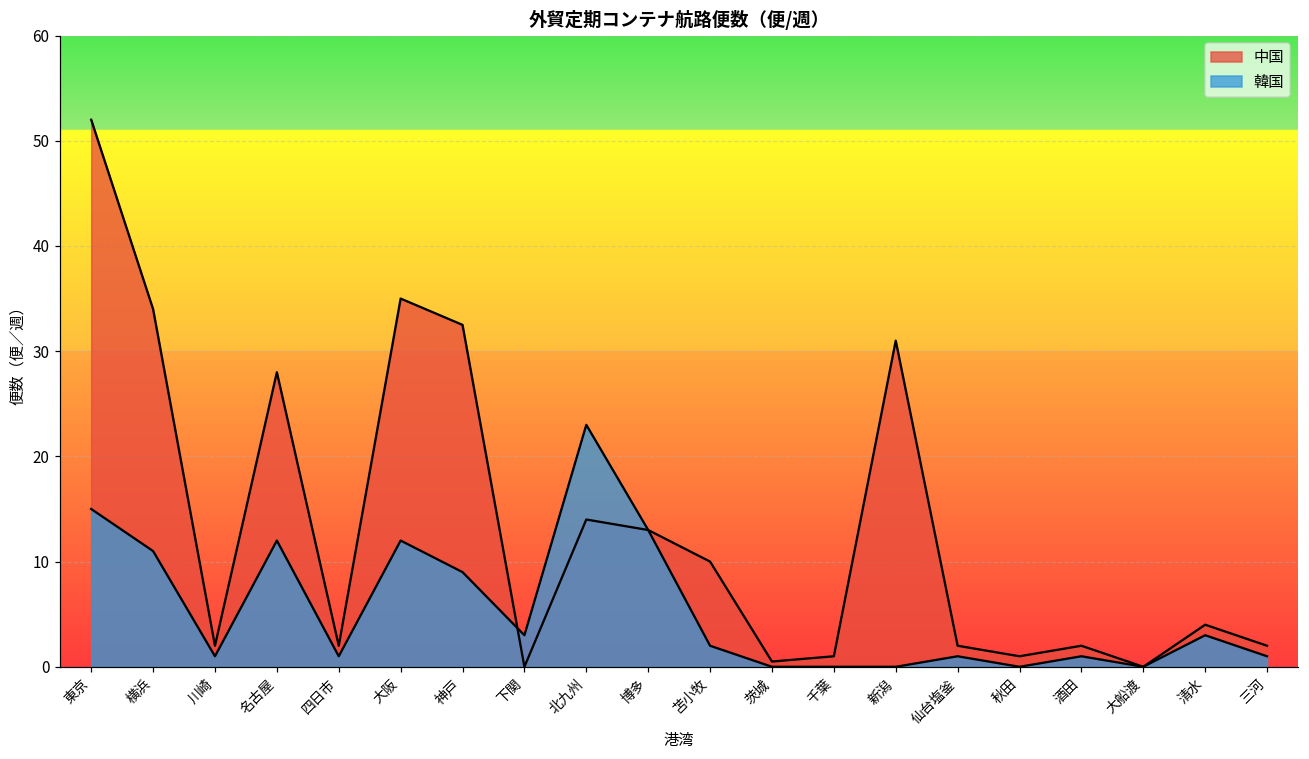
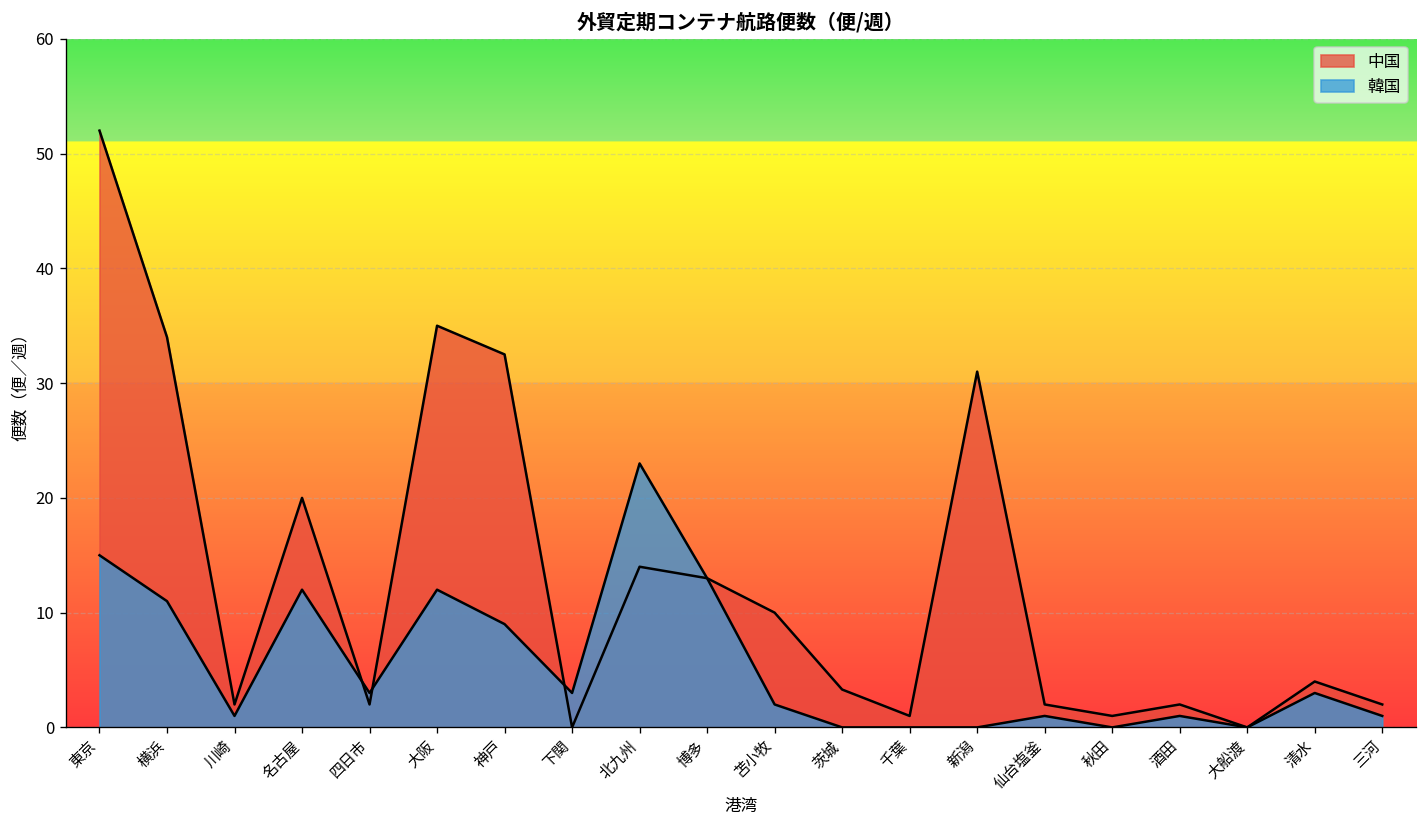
  {
    "中国": {
      "東京": 52,
      "横浜": 34,
      "川崎": 2,
-     "名古屋": 28,
+     "名古屋": 20,
      "四日市": 2,
      "大阪": 35,
      "神戸": 33,
      "下関": 0,
      "北九州": 14,
      "苫小牧": 10,
-     "茨城": 1,
+     "茨城": 3,
      "千葉": 1,
      "新潟": 31,
      "仙台塩釜": 2,
      "秋田": 1,
      "酒田": 2,
      "清水": 4,
      "三河": 2
    },
    "韓国": {
      "東京": 15,
      "横浜": 11,
      "川崎": 1,
      "名古屋": 12,
-     "四日市": 1,
+     "四日市": 3,
      "大阪": 12,
      "神戸": 9,
      "下関": 3,
      "北九州": 23,
      "苫小牧": 2,
      "茨城": 0,
      "千葉": 0,
      "新潟": 0,
      "仙台塩釜": 1,
      "秋田": 0,
      "酒田": 1,
      "清水": 3,
      "三河": 1
    }
  }
